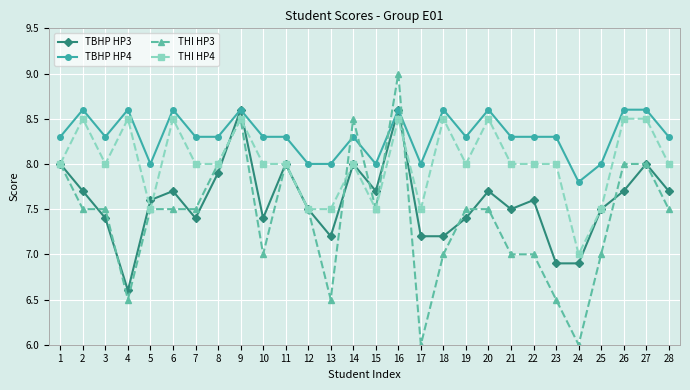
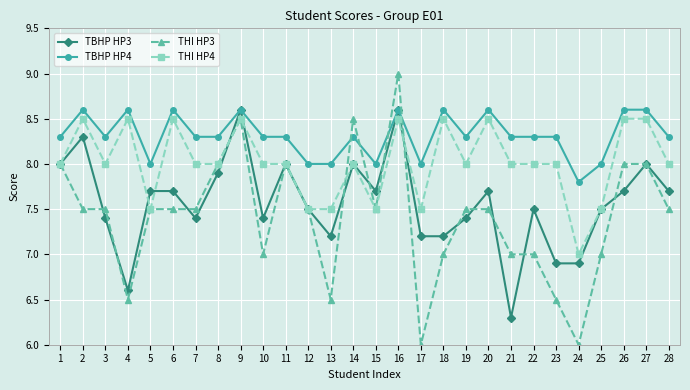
  {
    "TBHP HP3": {
-     "2": 7.7,
+     "2": 8.3,
      "3": 7.4,
      "4": 6.6,
-     "5": 7.6,
+     "5": 7.7,
      "6": 7.7,
      "7": 7.4,
      "8": 7.9,
      "10": 7.4,
      "13": 7.2,
      "15": 7.7,
      "17": 7.2,
      "18": 7.2,
      "19": 7.4,
      "20": 7.7,
-     "21": 7.5,
-     "22": 7.6,
+     "21": 6.3,
+     "22": 7.5,
      "23": 6.9,
      "24": 6.9,
      "26": 7.7,
      "28": 7.7
    }
  }
